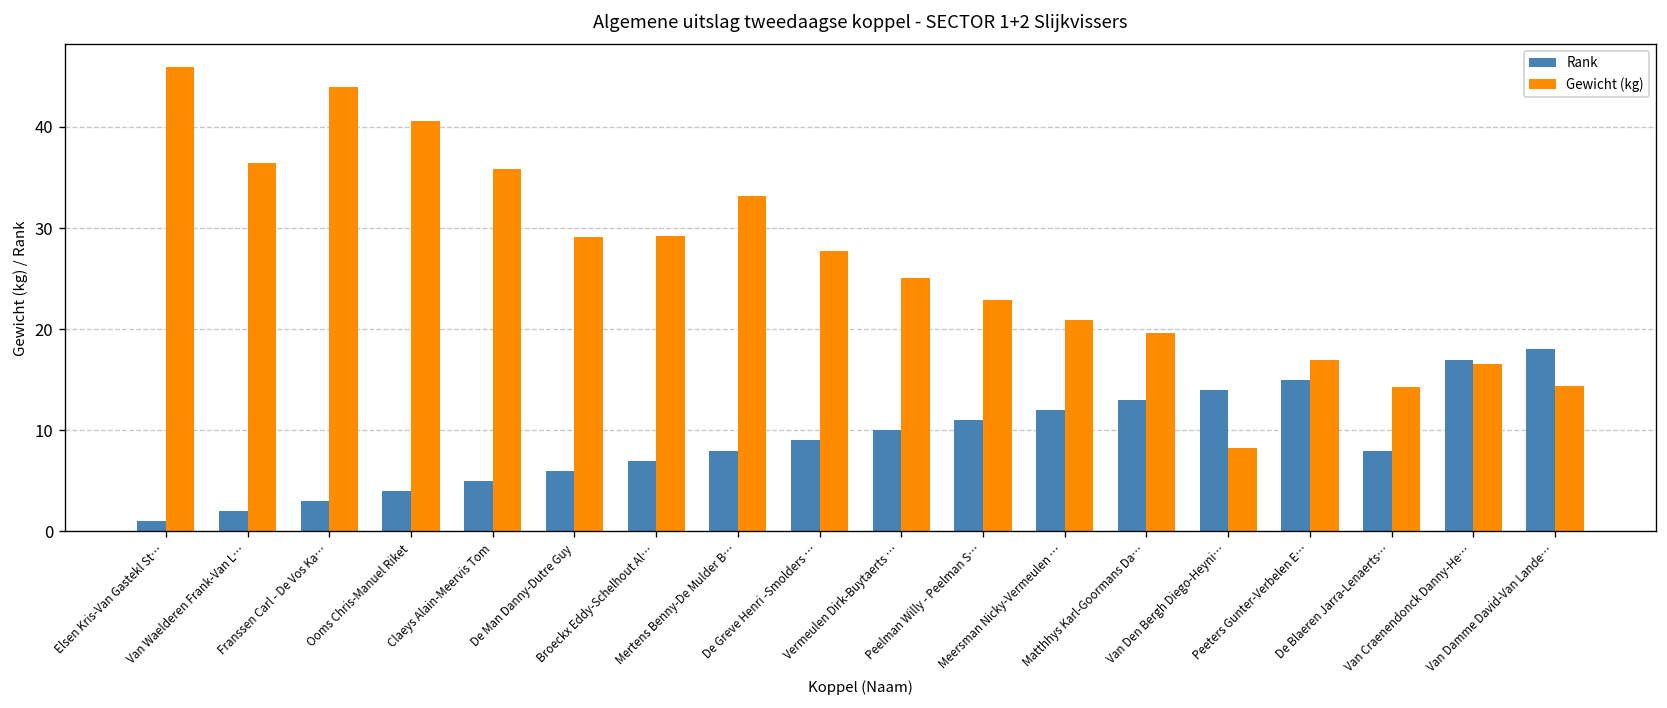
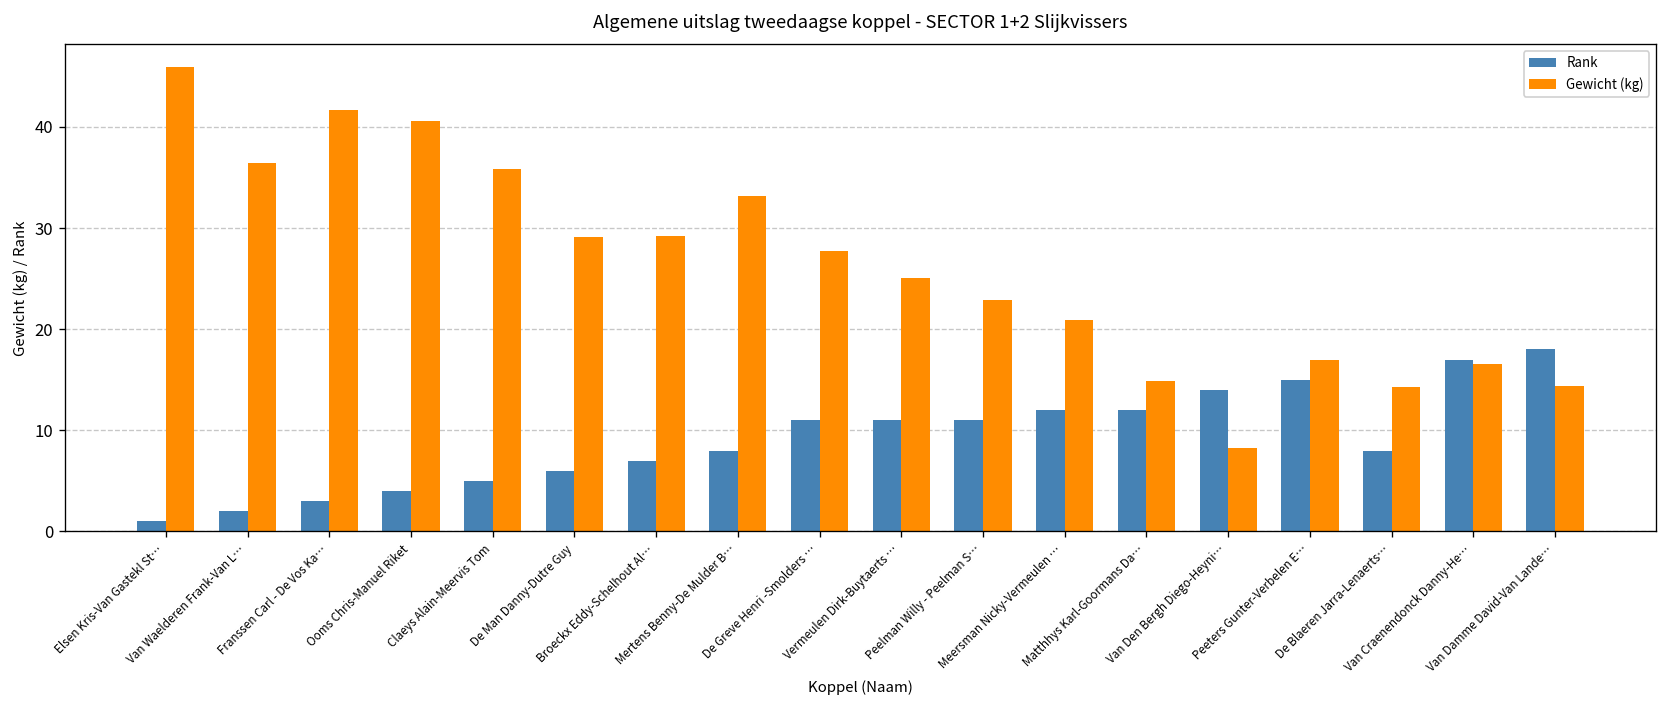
  {
    "Rank": {
      "Elsen Kris-Van Gastekl St…": 1,
      "Van Waelderen Frank-Van L…": 2,
      "Franssen Carl - De Vos Ka…": 3,
      "Ooms Chris-Manuel Riket": 4,
      "Claeys Alain-Meervis Tom": 5,
      "De Man Danny-Dutre Guy": 6,
      "Broeckx Eddy-Schelhout Al…": 7,
      "Mertens Benny-De Mulder B…": 8,
-     "De Greve Henri -Smolders …": 9,
-     "Vermeulen Dirk-Buytaerts …": 10,
+     "De Greve Henri -Smolders …": 11,
+     "Vermeulen Dirk-Buytaerts …": 11,
      "Peelman Willy - Peelman S…": 11,
      "Meersman Nicky-Vermeulen …": 12,
-     "Matthhys Karl-Goormans Da…": 13,
+     "Matthhys Karl-Goormans Da…": 12,
      "Van Den Bergh Diego-Heyni…": 14,
      "Peeters Gunter-Verbelen E…": 15,
      "De Blaeren Jarra-Lenaerts…": 8,
      "Van Craenendonck Danny-He…": 17,
      "Van Damme David-Van Lande…": 18
    },
    "Gewicht (kg)": {
      "Elsen Kris-Van Gastekl St…": 46,
      "Van Waelderen Frank-Van L…": 36,
-     "Franssen Carl - De Vos Ka…": 44,
+     "Franssen Carl - De Vos Ka…": 42,
      "Ooms Chris-Manuel Riket": 41,
      "Claeys Alain-Meervis Tom": 36,
      "De Man Danny-Dutre Guy": 29,
      "Broeckx Eddy-Schelhout Al…": 29,
      "Mertens Benny-De Mulder B…": 33,
      "De Greve Henri -Smolders …": 28,
      "Vermeulen Dirk-Buytaerts …": 25,
      "Peelman Willy - Peelman S…": 23,
      "Meersman Nicky-Vermeulen …": 21,
-     "Matthhys Karl-Goormans Da…": 20,
+     "Matthhys Karl-Goormans Da…": 15,
      "Van Den Bergh Diego-Heyni…": 8,
      "Peeters Gunter-Verbelen E…": 17,
      "De Blaeren Jarra-Lenaerts…": 14,
      "Van Craenendonck Danny-He…": 17,
      "Van Damme David-Van Lande…": 14
    }
  }
